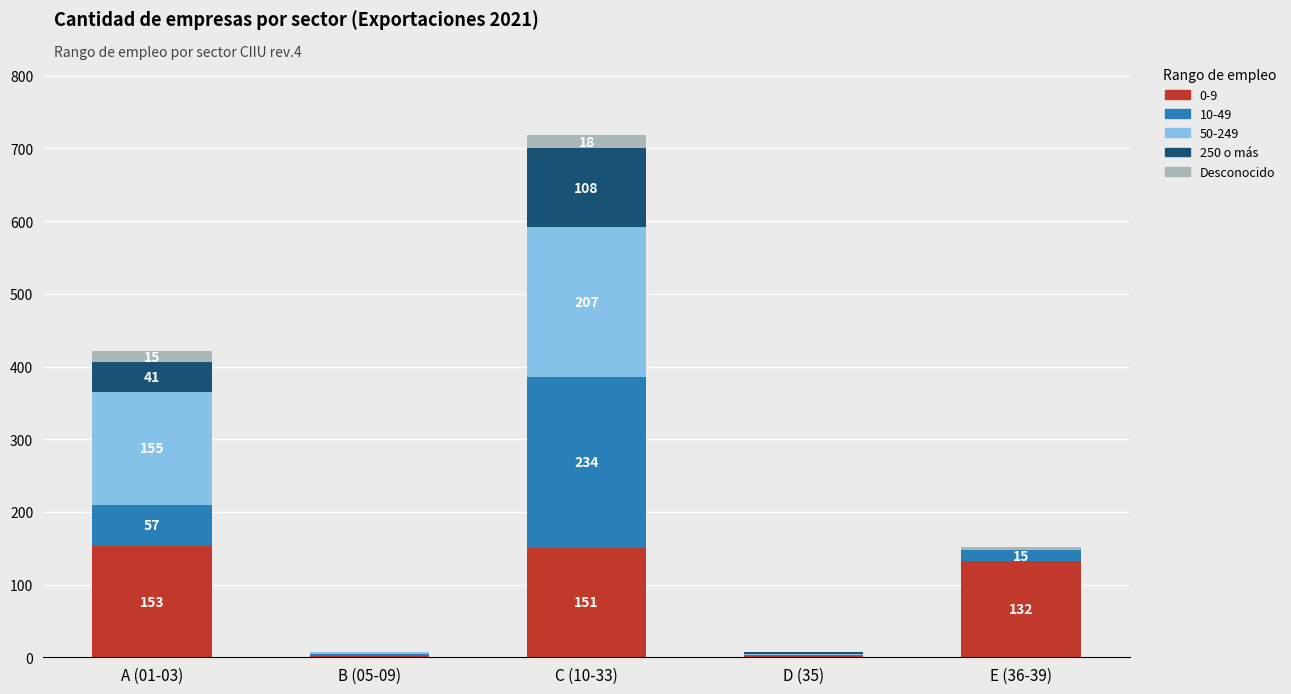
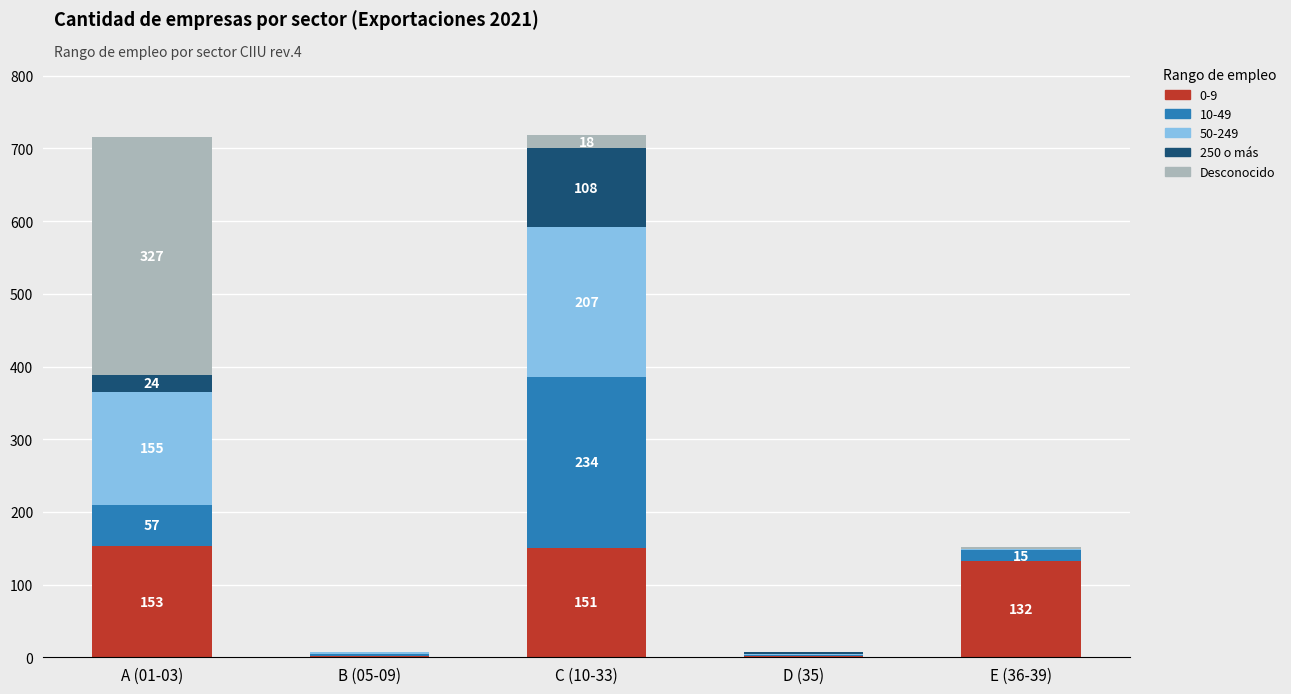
  {
    "0-9": {
      "A (01-03)": 153,
      "C (10-33)": 151,
      "E (36-39)": 132
    },
    "10-49": {
      "A (01-03)": 57,
      "C (10-33)": 234,
      "E (36-39)": 15
    },
    "50-249": {
      "A (01-03)": 155,
      "C (10-33)": 207
    },
    "250 o más": {
-     "A (01-03)": 41,
+     "A (01-03)": 24,
      "C (10-33)": 108
    },
    "Desconocido": {
-     "A (01-03)": 15,
+     "A (01-03)": 327,
      "C (10-33)": 18
    }
  }
